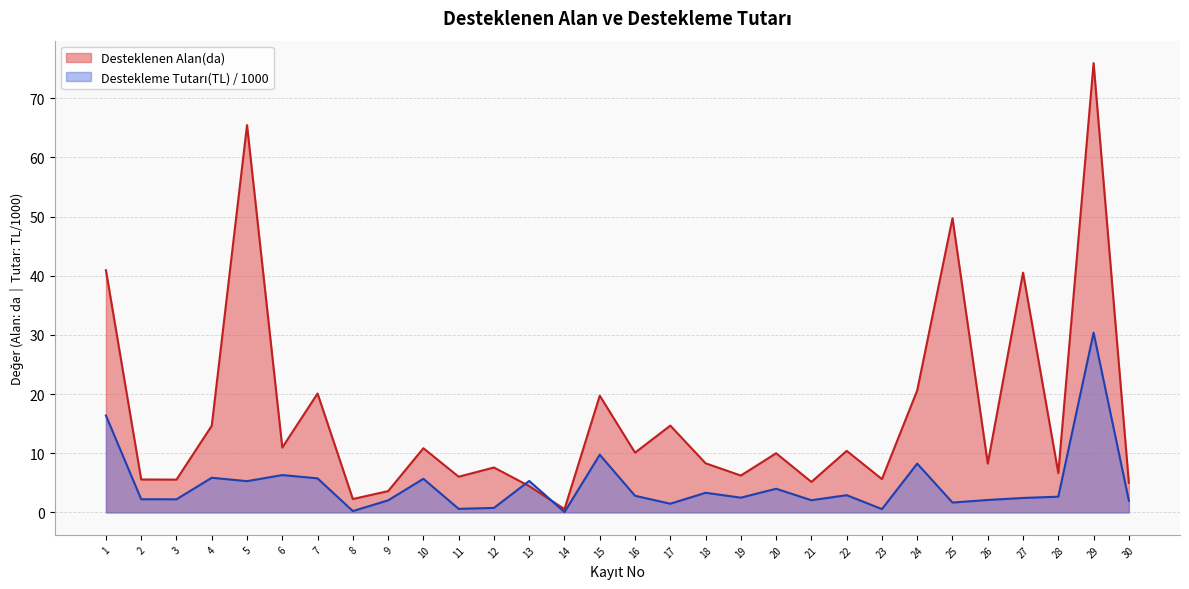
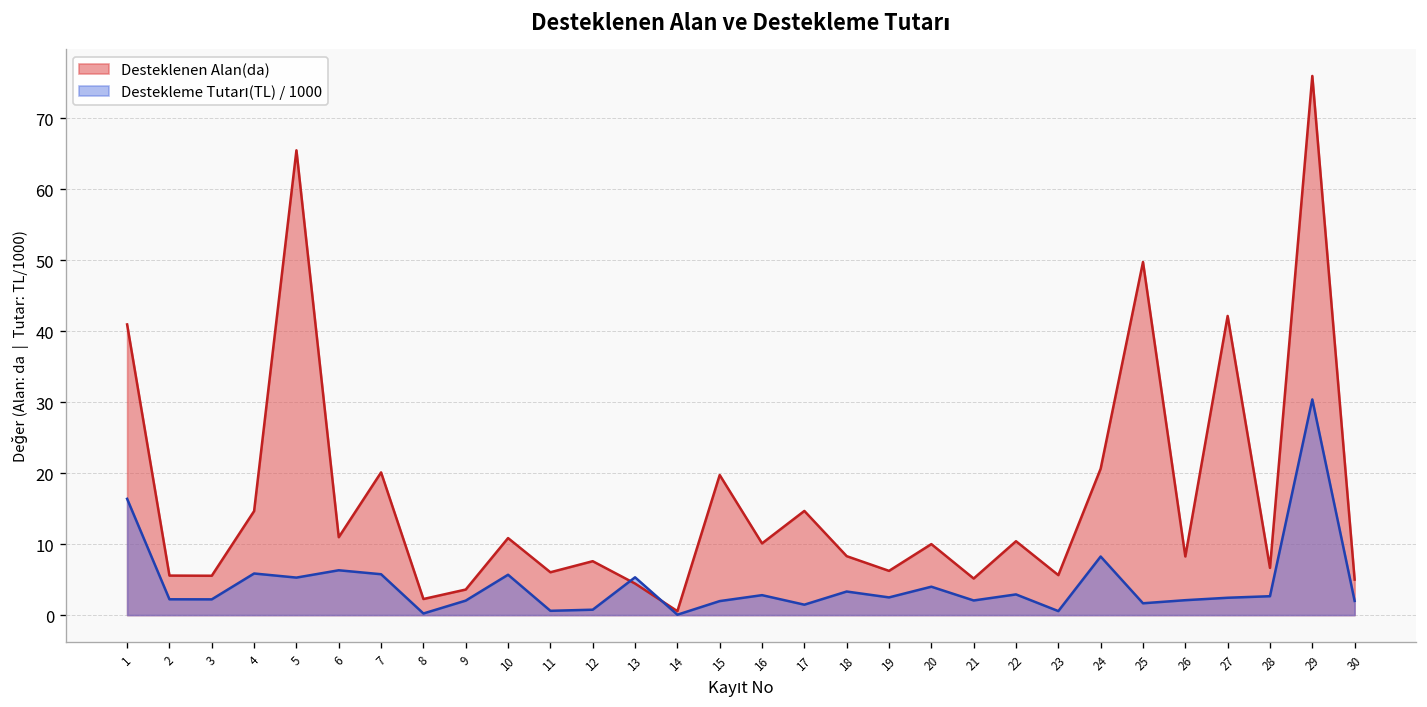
  {
    "Desteklenen Alan(da)": {
      "1": 41,
      "2": 6,
      "3": 6,
      "4": 15,
      "5": 65,
      "6": 11,
      "7": 20,
      "8": 2,
      "9": 4,
      "10": 11,
      "11": 6,
      "12": 8,
      "13": 4,
      "14": 1,
      "15": 20,
      "16": 10,
      "17": 15,
      "18": 8,
      "19": 6,
      "20": 10,
      "21": 5,
      "22": 10,
      "23": 6,
      "24": 21,
      "25": 50,
      "26": 8,
-     "27": 41,
+     "27": 42,
      "28": 7,
      "29": 76,
      "30": 5
    },
    "Destekleme Tutarı(TL) / 1000": {
      "1": 16,
      "2": 2,
      "3": 2,
      "4": 6,
      "5": 5,
      "6": 6,
      "7": 6,
      "8": 0,
      "9": 2,
      "10": 6,
      "11": 1,
      "12": 1,
      "13": 5,
      "14": 0,
-     "15": 10,
+     "15": 2,
      "16": 3,
      "17": 1,
      "18": 3,
      "19": 2,
      "20": 4,
      "21": 2,
      "22": 3,
      "23": 1,
      "24": 8,
      "25": 2,
      "26": 2,
      "27": 2,
      "28": 3,
      "29": 30,
      "30": 2
    }
  }
